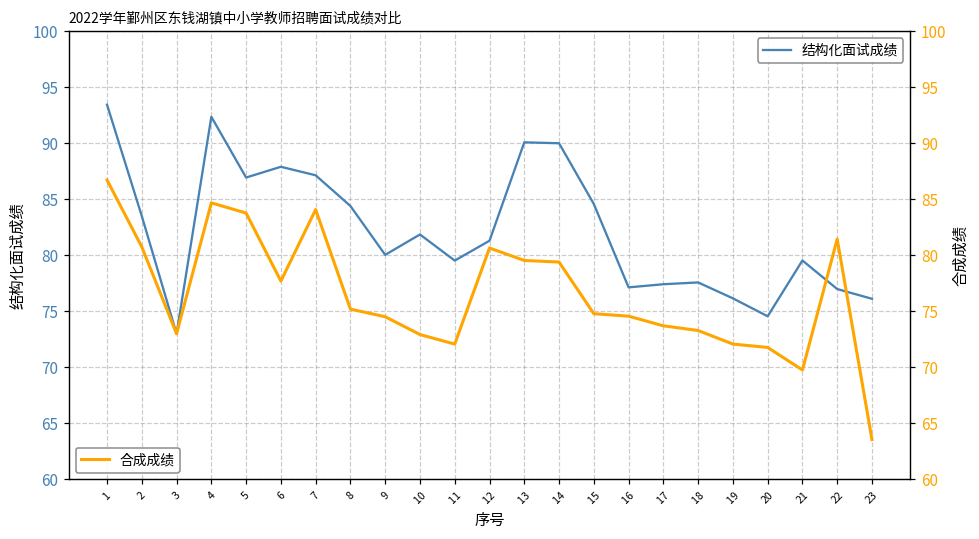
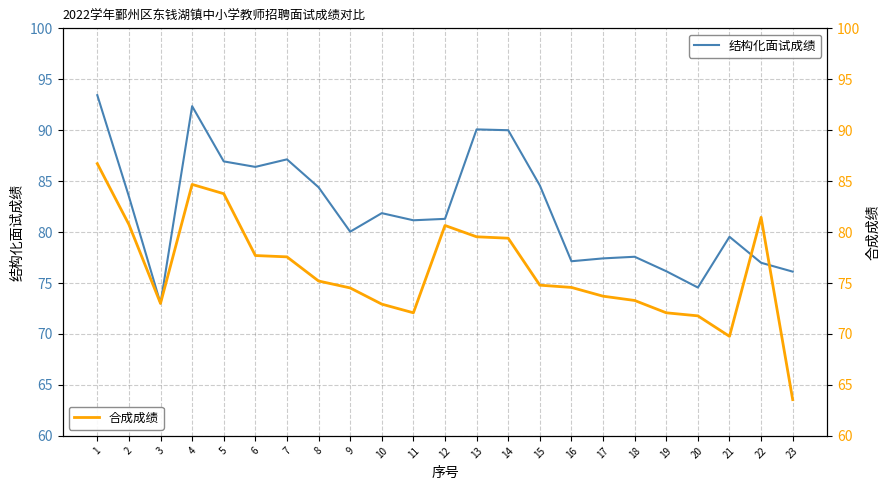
  {
    "结构化面试成绩": {
      "1": 93.4,
      "2": 83.5,
      "3": 73.0,
      "4": 92.4,
      "5": 86.9,
-     "6": 87.9,
+     "6": 86.4,
      "7": 87.1,
      "8": 84.4,
      "9": 80.0,
      "10": 81.9,
-     "11": 79.5,
+     "11": 81.2,
      "12": 81.3,
      "13": 90.1,
      "14": 90.0,
      "15": 84.6,
      "16": 77.1,
      "17": 77.4,
      "18": 77.6,
      "19": 76.2,
      "20": 74.6,
      "21": 79.5,
      "22": 77.0,
      "23": 76.1
    },
    "合成成绩": {
      "1": 86.7,
      "2": 80.8,
      "3": 73.0,
      "4": 84.7,
      "5": 83.8,
      "6": 77.7,
-     "7": 84.1,
+     "7": 77.6,
      "8": 75.2,
      "9": 74.5,
      "10": 72.9,
      "11": 72.1,
      "12": 80.7,
      "13": 79.5,
      "14": 79.4,
      "15": 74.8,
      "16": 74.6,
      "17": 73.7,
      "18": 73.3,
      "19": 72.1,
      "20": 71.8,
      "21": 69.8,
      "22": 81.5,
      "23": 63.6
    }
  }
